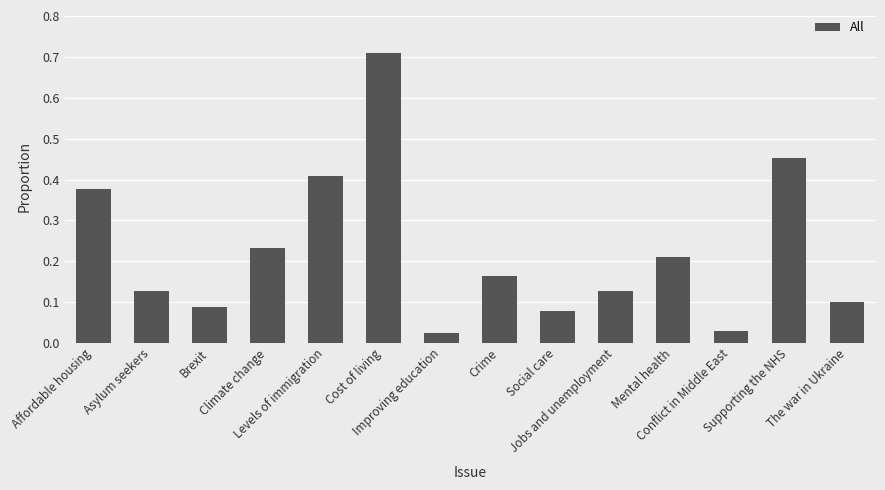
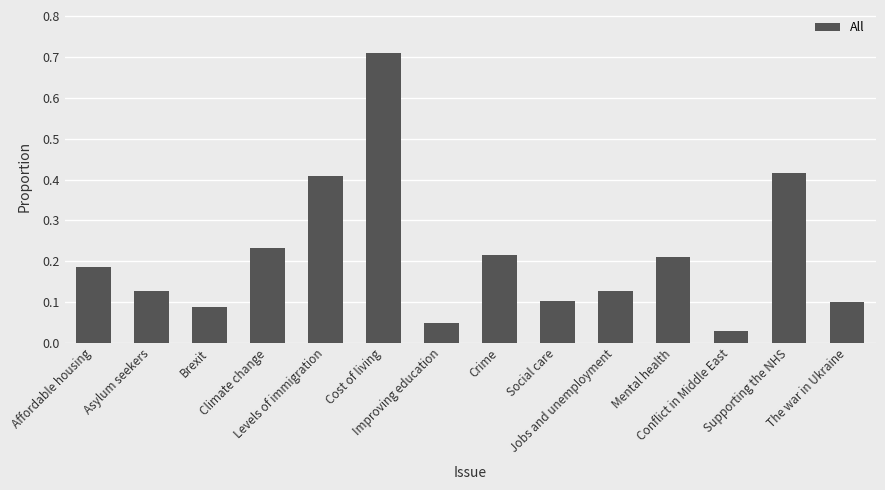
  {
-   "Affordable housing": 0.38,
+   "Affordable housing": 0.19,
    "Asylum seekers": 0.13,
    "Brexit": 0.09,
    "Climate change": 0.23,
    "Levels of immigration": 0.41,
    "Cost of living": 0.71,
-   "Improving education": 0.02,
-   "Crime": 0.16,
-   "Social care": 0.08,
+   "Improving education": 0.05,
+   "Crime": 0.22,
+   "Social care": 0.10,
    "Jobs and unemployment": 0.13,
    "Mental health": 0.21,
    "Conflict in Middle East": 0.03,
-   "Supporting the NHS": 0.45,
+   "Supporting the NHS": 0.42,
    "The war in Ukraine": 0.10
  }
